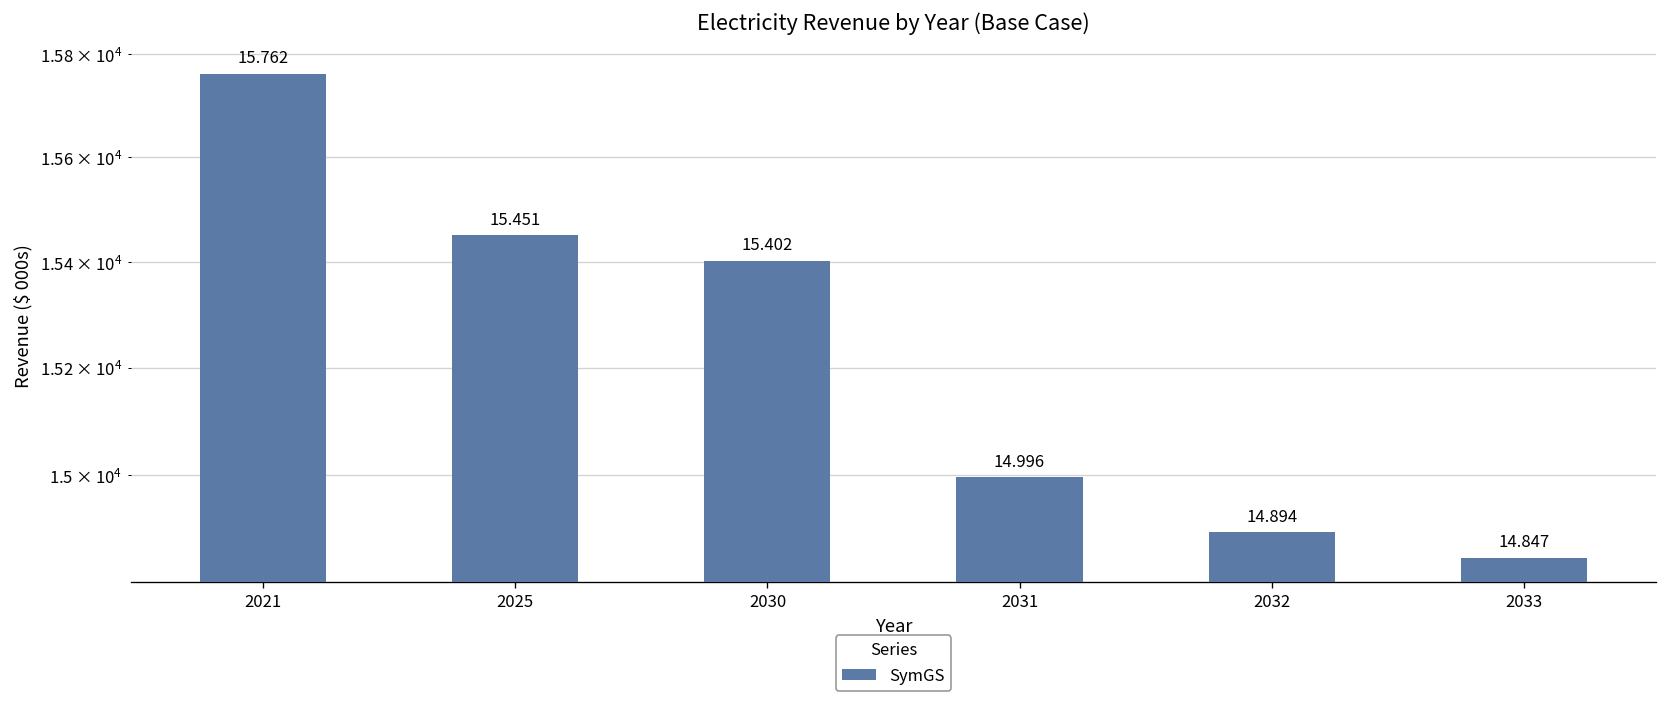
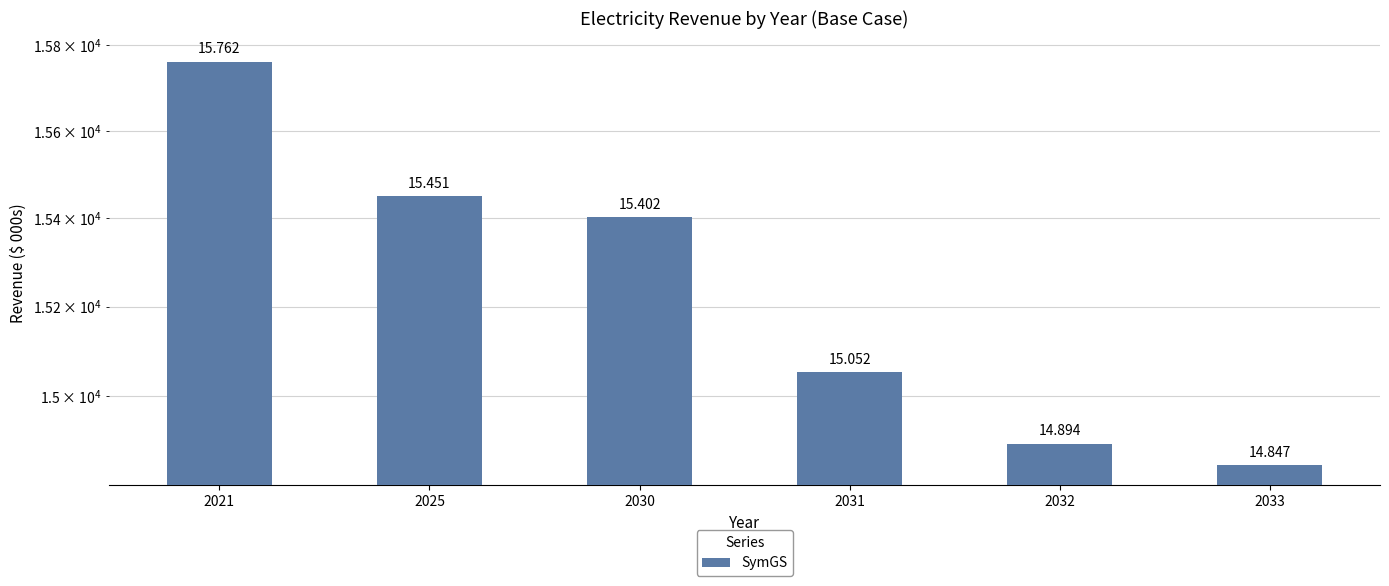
  {
-   "2031": 14.996
+   "2031": 15.052
  }
